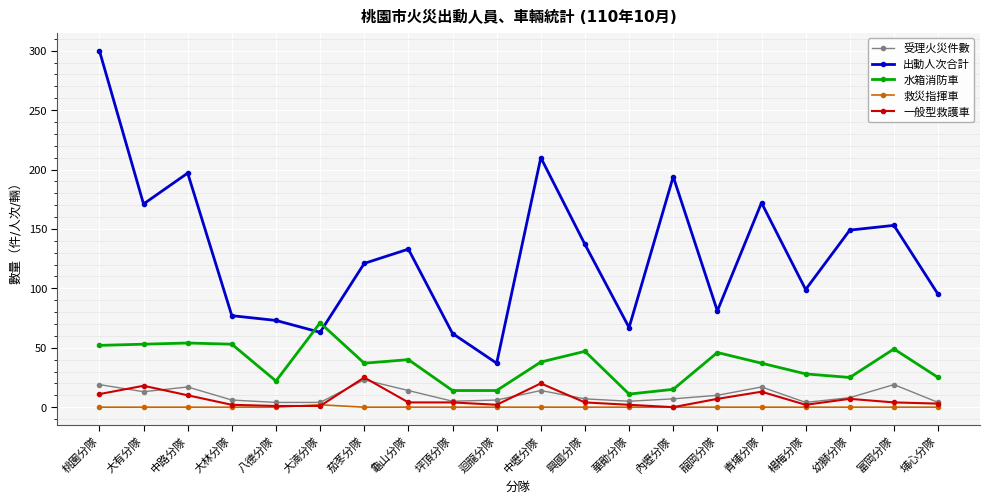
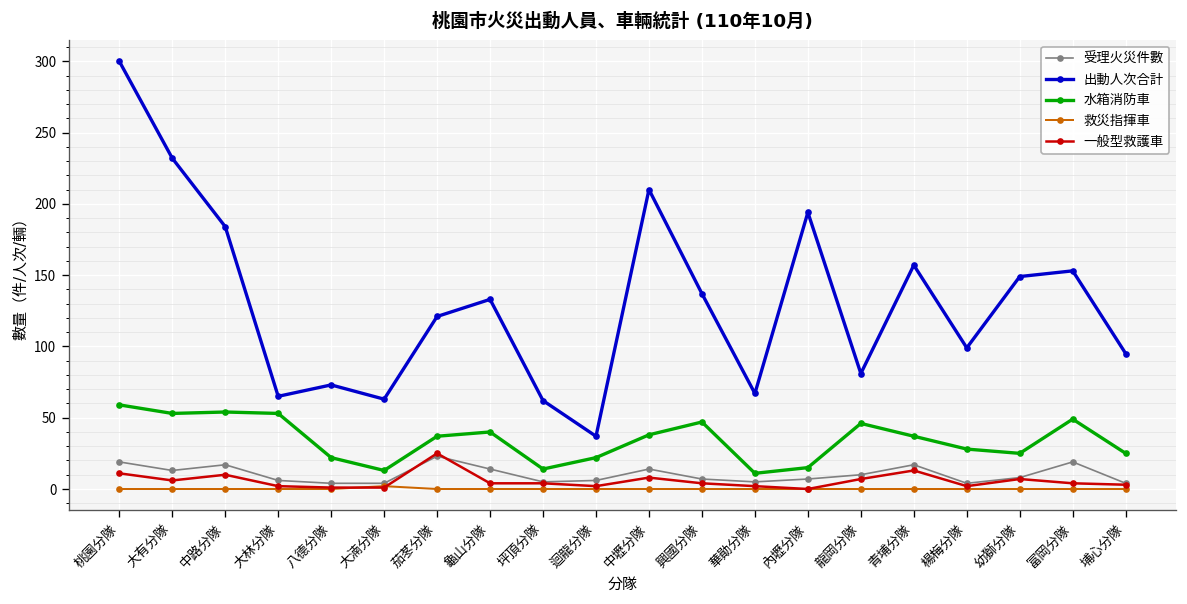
  {
    "受理火災件數": {
      "桃園分隊": 19,
      "大有分隊": 13,
      "中路分隊": 17,
      "大林分隊": 6,
      "八德分隊": 4,
      "龜山分隊": 14,
      "迴龍分隊": 6,
      "中壢分隊": 14,
      "興國分隊": 7,
      "華勛分隊": 5,
      "內壢分隊": 7,
      "龍岡分隊": 10,
      "青埔分隊": 17,
      "富岡分隊": 19
    },
    "出動人次合計": {
      "桃園分隊": 300,
-     "大有分隊": 171,
-     "中路分隊": 197,
-     "大林分隊": 77,
+     "大有分隊": 232,
+     "中路分隊": 184,
+     "大林分隊": 65,
      "八德分隊": 73,
      "大湳分隊": 63,
      "茄苳分隊": 121,
      "龜山分隊": 133,
      "坪頂分隊": 62,
      "迴龍分隊": 37,
      "中壢分隊": 210,
      "興國分隊": 137,
      "華勛分隊": 67,
      "內壢分隊": 194,
      "龍岡分隊": 81,
-     "青埔分隊": 172,
+     "青埔分隊": 157,
      "楊梅分隊": 99,
      "幼獅分隊": 149,
      "富岡分隊": 153,
      "埔心分隊": 95
    },
    "水箱消防車": {
-     "桃園分隊": 52,
+     "桃園分隊": 59,
      "大有分隊": 53,
      "中路分隊": 54,
      "大林分隊": 53,
      "八德分隊": 22,
-     "大湳分隊": 71,
+     "大湳分隊": 13,
      "茄苳分隊": 37,
      "龜山分隊": 40,
      "坪頂分隊": 14,
-     "迴龍分隊": 14,
+     "迴龍分隊": 22,
      "中壢分隊": 38,
      "興國分隊": 47,
      "華勛分隊": 11,
      "內壢分隊": 15,
      "龍岡分隊": 46,
      "青埔分隊": 37,
      "楊梅分隊": 28,
      "幼獅分隊": 25,
      "富岡分隊": 49,
      "埔心分隊": 25
    },
    "救災指揮車": {
      "桃園分隊": 0,
      "大有分隊": 0,
      "中路分隊": 0,
      "茄苳分隊": 0,
      "龜山分隊": 0,
      "坪頂分隊": 0,
      "中壢分隊": 0,
      "興國分隊": 0,
      "龍岡分隊": 0,
      "青埔分隊": 0,
      "幼獅分隊": 0,
      "富岡分隊": 0,
      "埔心分隊": 0
    },
    "一般型救護車": {
      "桃園分隊": 11,
-     "大有分隊": 18,
+     "大有分隊": 6,
      "中路分隊": 10,
      "龜山分隊": 4,
-     "中壢分隊": 20,
+     "中壢分隊": 8,
      "興國分隊": 4,
      "龍岡分隊": 7,
      "青埔分隊": 13,
      "富岡分隊": 4
    }
  }
